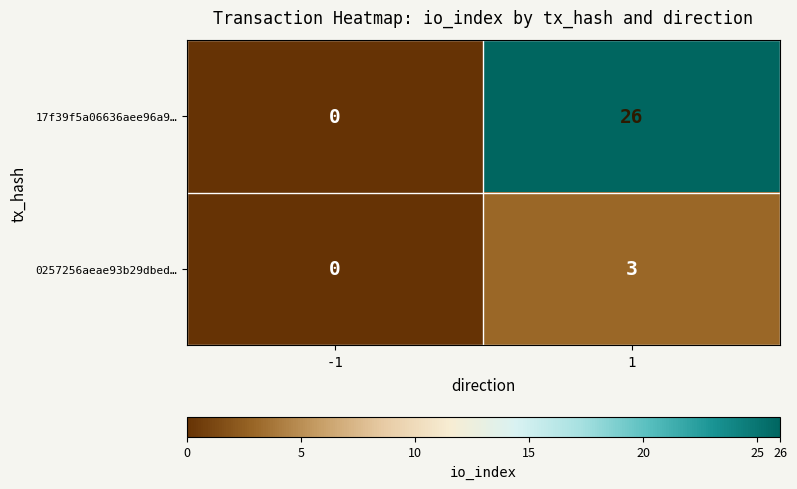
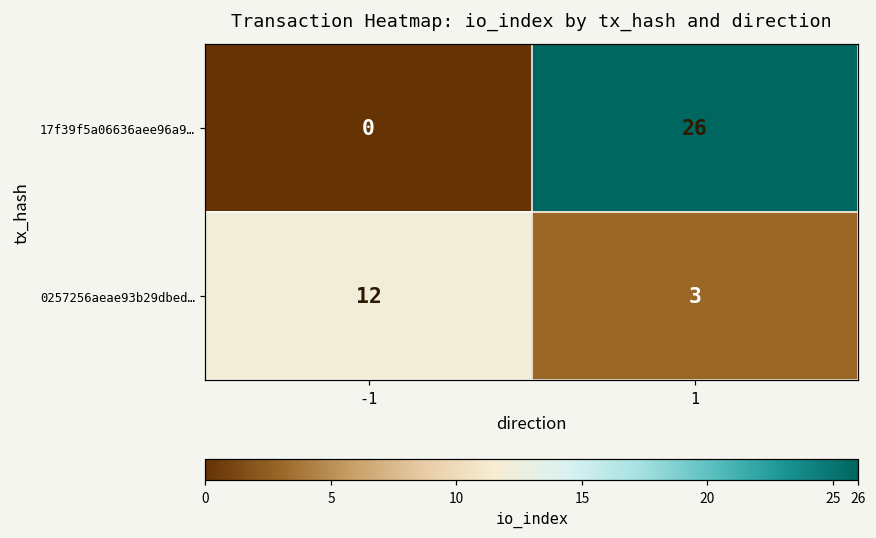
  {
    "17f39f5a06636aee96a9…": {
      "-1": 0,
      "1": 26
    },
    "0257256aeae93b29dbed…": {
-     "-1": 0,
+     "-1": 12,
      "1": 3
    }
  }
